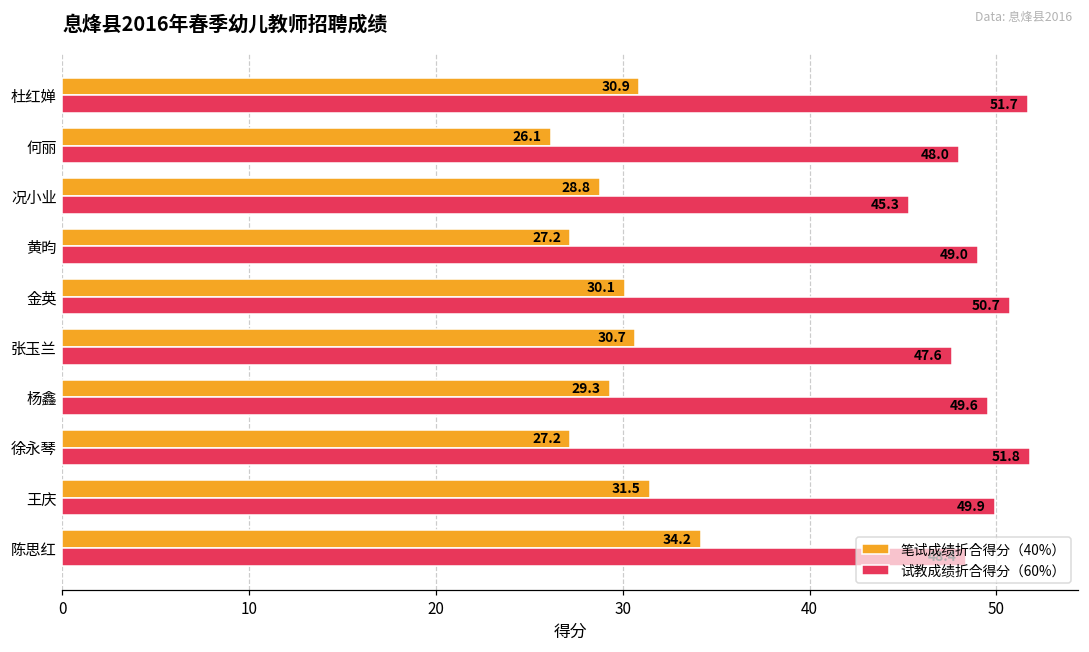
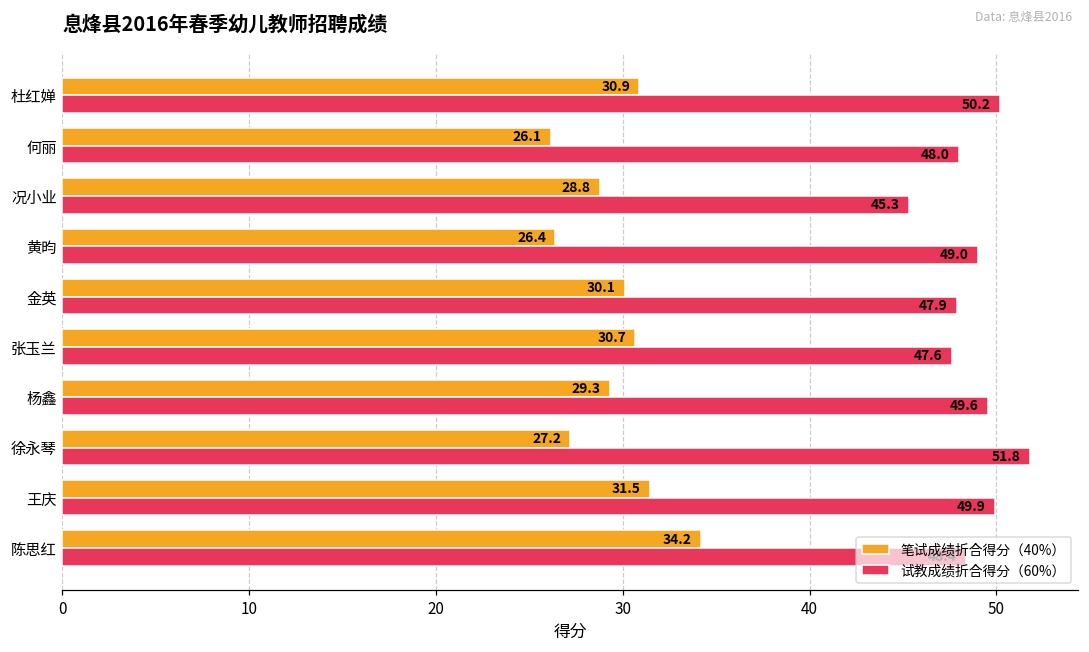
  {
    "笔试成绩折合得分（40%）": {
      "杜红婵": 30.9,
      "何丽": 26.1,
      "况小业": 28.8,
-     "黄昀": 27.2,
+     "黄昀": 26.4,
      "金英": 30.1,
      "张玉兰": 30.7,
      "杨鑫": 29.3,
      "徐永琴": 27.2,
      "王庆": 31.5,
      "陈思红": 34.2
    },
    "试教成绩折合得分（60%）": {
-     "杜红婵": 51.7,
+     "杜红婵": 50.2,
      "何丽": 48.0,
      "况小业": 45.3,
      "黄昀": 49.0,
-     "金英": 50.7,
+     "金英": 47.9,
      "张玉兰": 47.6,
      "杨鑫": 49.6,
      "徐永琴": 51.8,
      "王庆": 49.9
    }
  }
